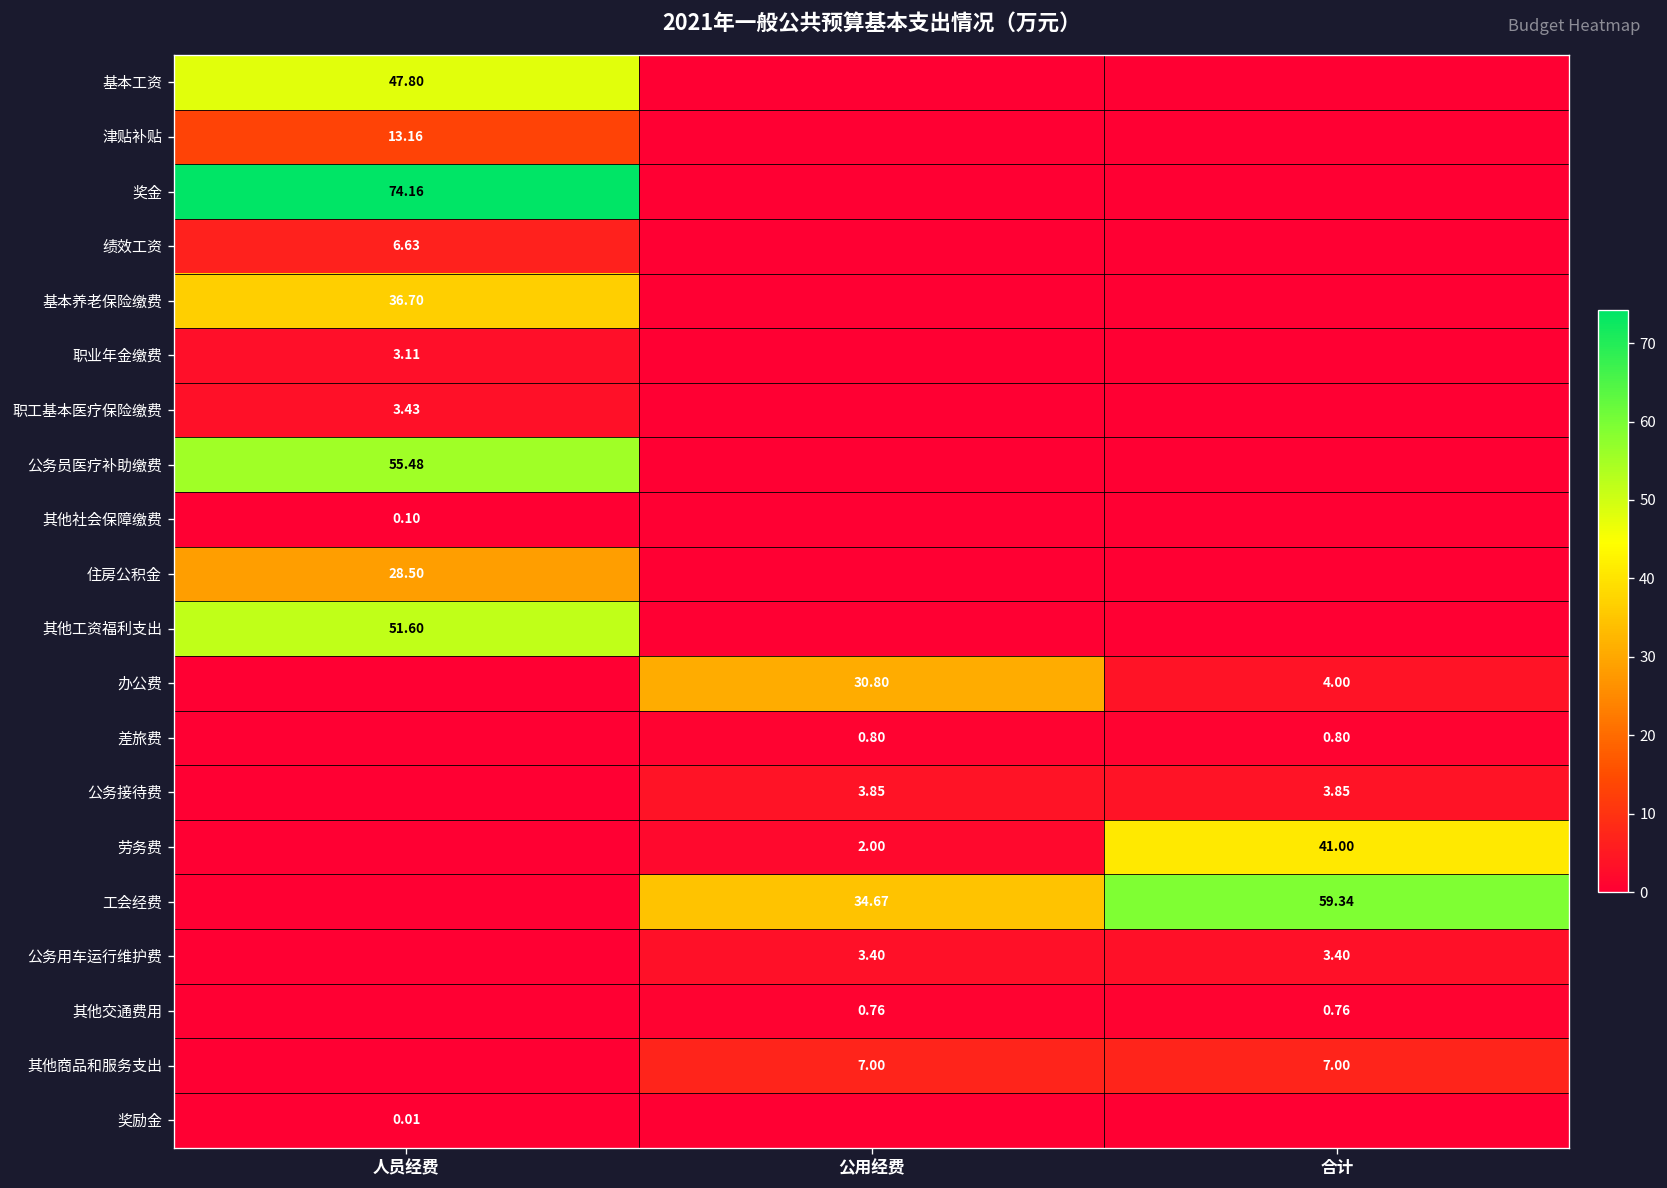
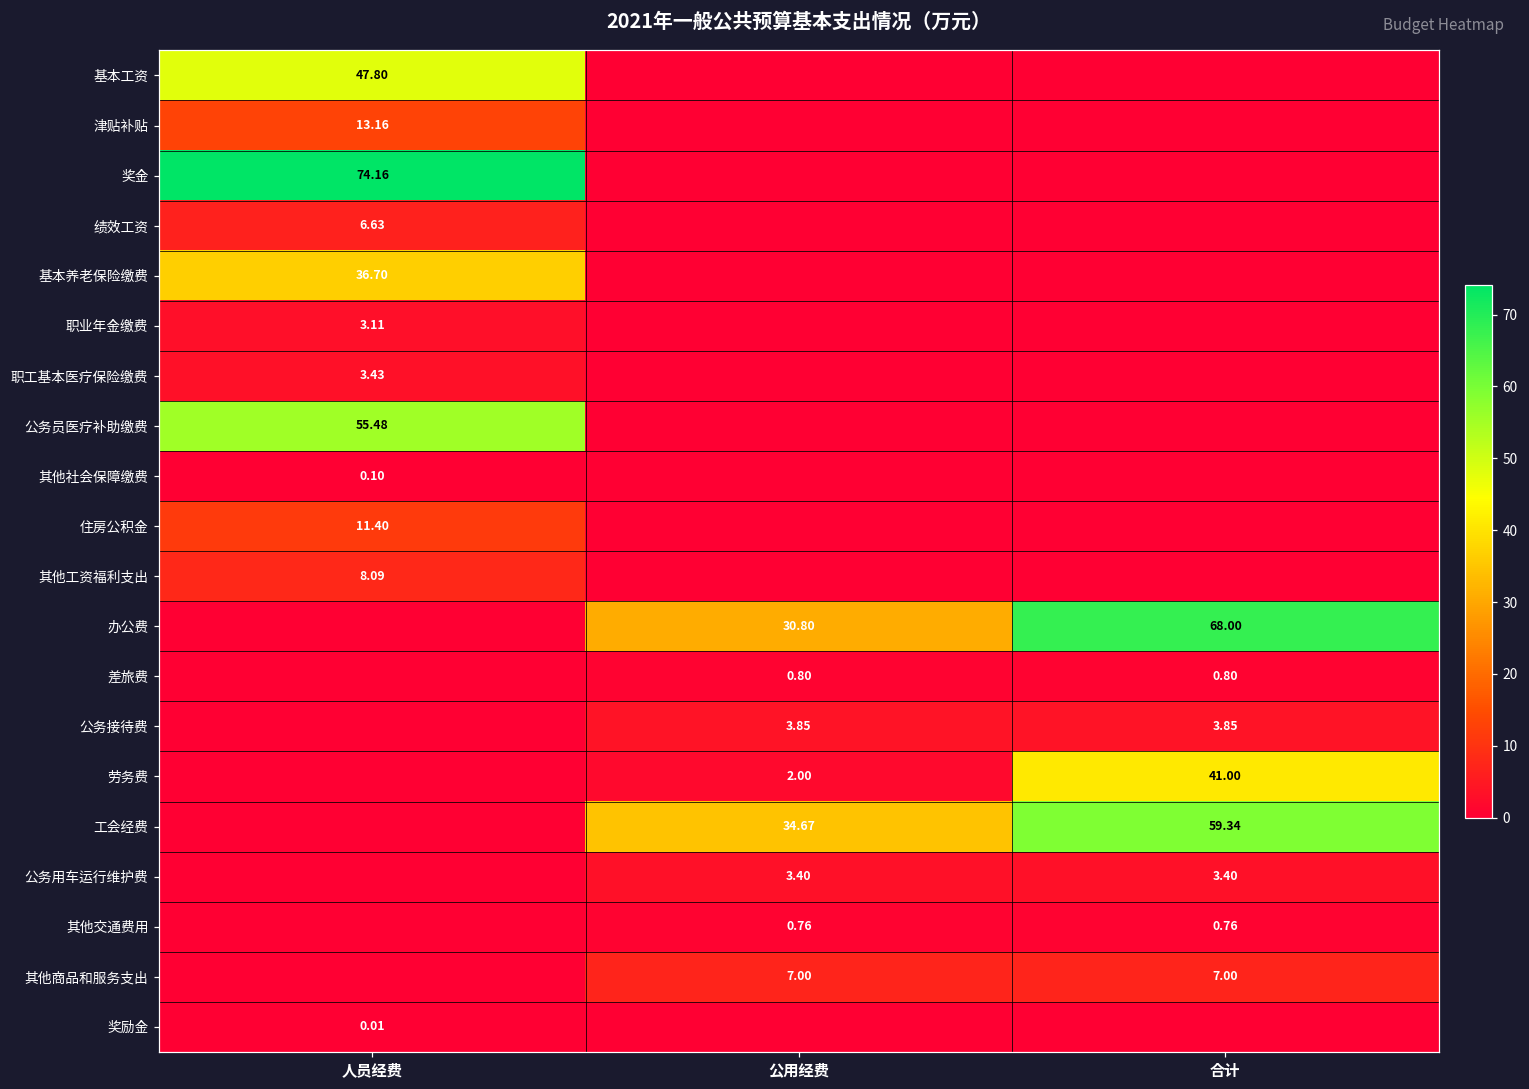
  {
    "基本工资": {
      "人员经费": 47.80
    },
    "津贴补贴": {
      "人员经费": 13.16
    },
    "奖金": {
      "人员经费": 74.16
    },
    "绩效工资": {
      "人员经费": 6.63
    },
    "基本养老保险缴费": {
      "人员经费": 36.70
    },
    "职业年金缴费": {
      "人员经费": 3.11
    },
    "职工基本医疗保险缴费": {
      "人员经费": 3.43
    },
    "公务员医疗补助缴费": {
      "人员经费": 55.48
    },
    "其他社会保障缴费": {
      "人员经费": 0.10
    },
    "住房公积金": {
-     "人员经费": 28.50
+     "人员经费": 11.40
    },
    "其他工资福利支出": {
-     "人员经费": 51.60
+     "人员经费": 8.09
    },
    "办公费": {
      "公用经费": 30.80,
-     "合计": 4.00
+     "合计": 68.00
    },
    "差旅费": {
      "公用经费": 0.80,
      "合计": 0.80
    },
    "公务接待费": {
      "公用经费": 3.85,
      "合计": 3.85
    },
    "劳务费": {
      "公用经费": 2.00,
      "合计": 41.00
    },
    "工会经费": {
      "公用经费": 34.67,
      "合计": 59.34
    },
    "公务用车运行维护费": {
      "公用经费": 3.40,
      "合计": 3.40
    },
    "其他交通费用": {
      "公用经费": 0.76,
      "合计": 0.76
    },
    "其他商品和服务支出": {
      "公用经费": 7.00,
      "合计": 7.00
    },
    "奖励金": {
      "人员经费": 0.01
    }
  }
